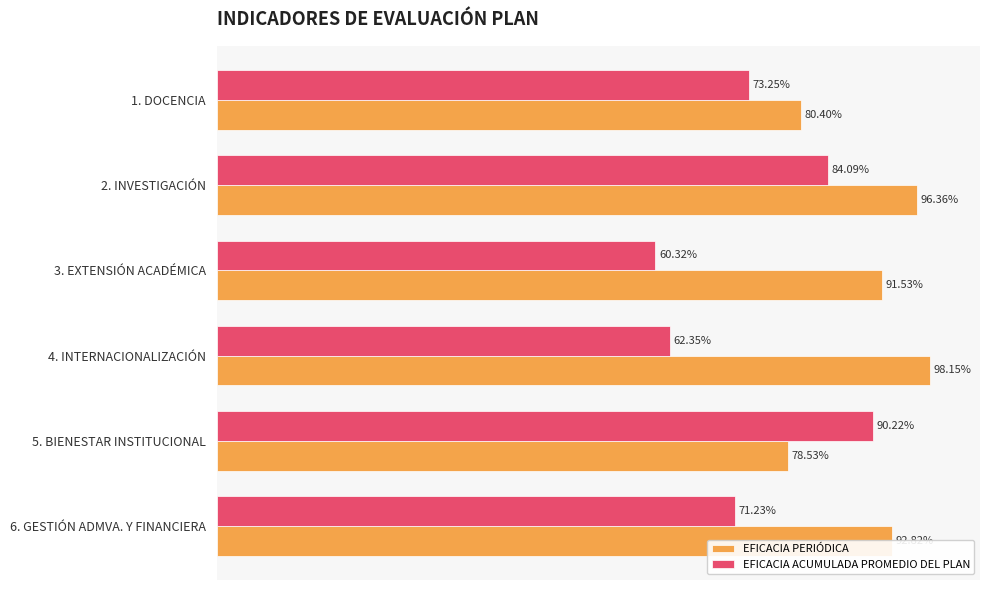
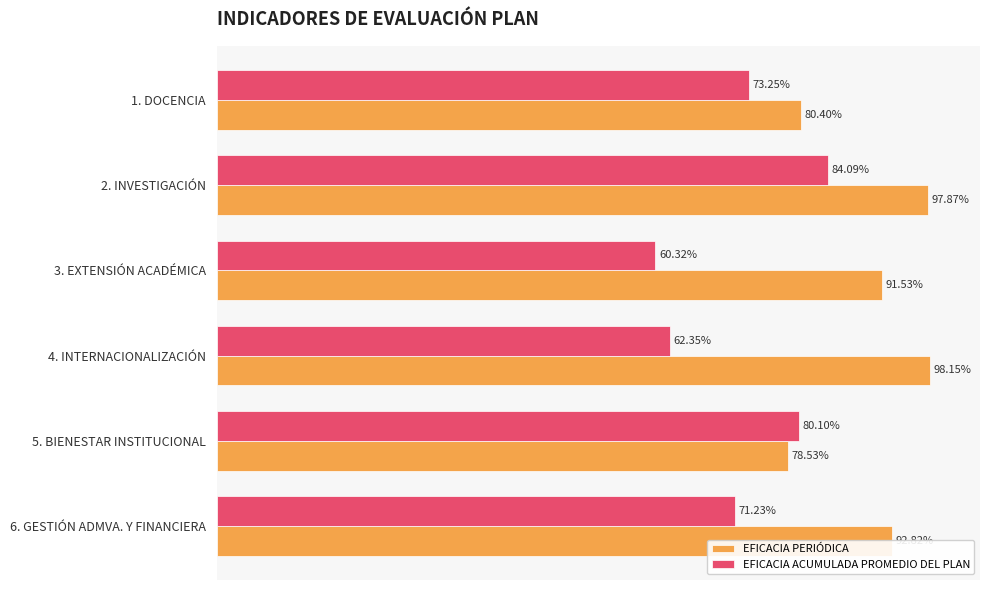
  {
    "EFICACIA PERIÓDICA": {
      "1. DOCENCIA": "80.40%",
-     "2. INVESTIGACIÓN": "96.36%",
+     "2. INVESTIGACIÓN": "97.87%",
      "3. EXTENSIÓN ACADÉMICA": "91.53%",
      "4. INTERNACIONALIZACIÓN": "98.15%",
      "5. BIENESTAR INSTITUCIONAL": "78.53%"
    },
    "EFICACIA ACUMULADA PROMEDIO DEL PLAN": {
      "1. DOCENCIA": "73.25%",
      "2. INVESTIGACIÓN": "84.09%",
      "3. EXTENSIÓN ACADÉMICA": "60.32%",
      "4. INTERNACIONALIZACIÓN": "62.35%",
-     "5. BIENESTAR INSTITUCIONAL": "90.22%",
+     "5. BIENESTAR INSTITUCIONAL": "80.10%",
      "6. GESTIÓN ADMVA. Y FINANCIERA": "71.23%"
    }
  }
